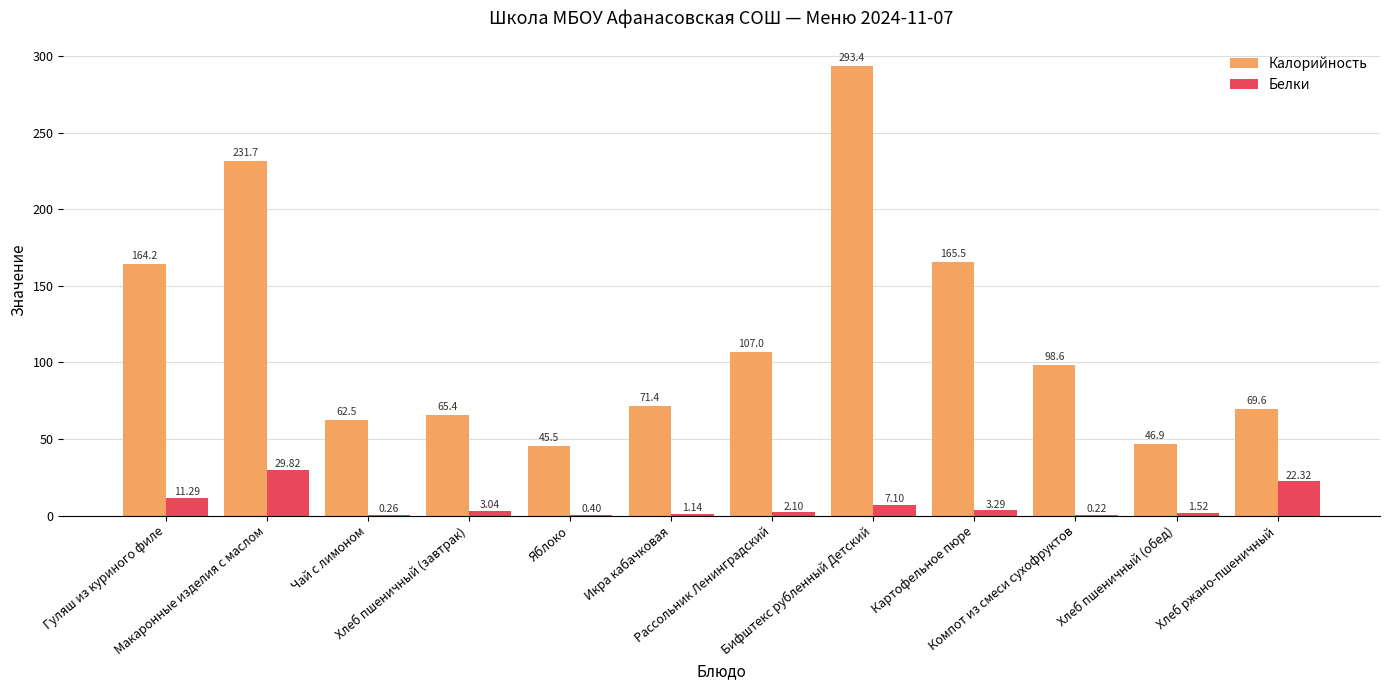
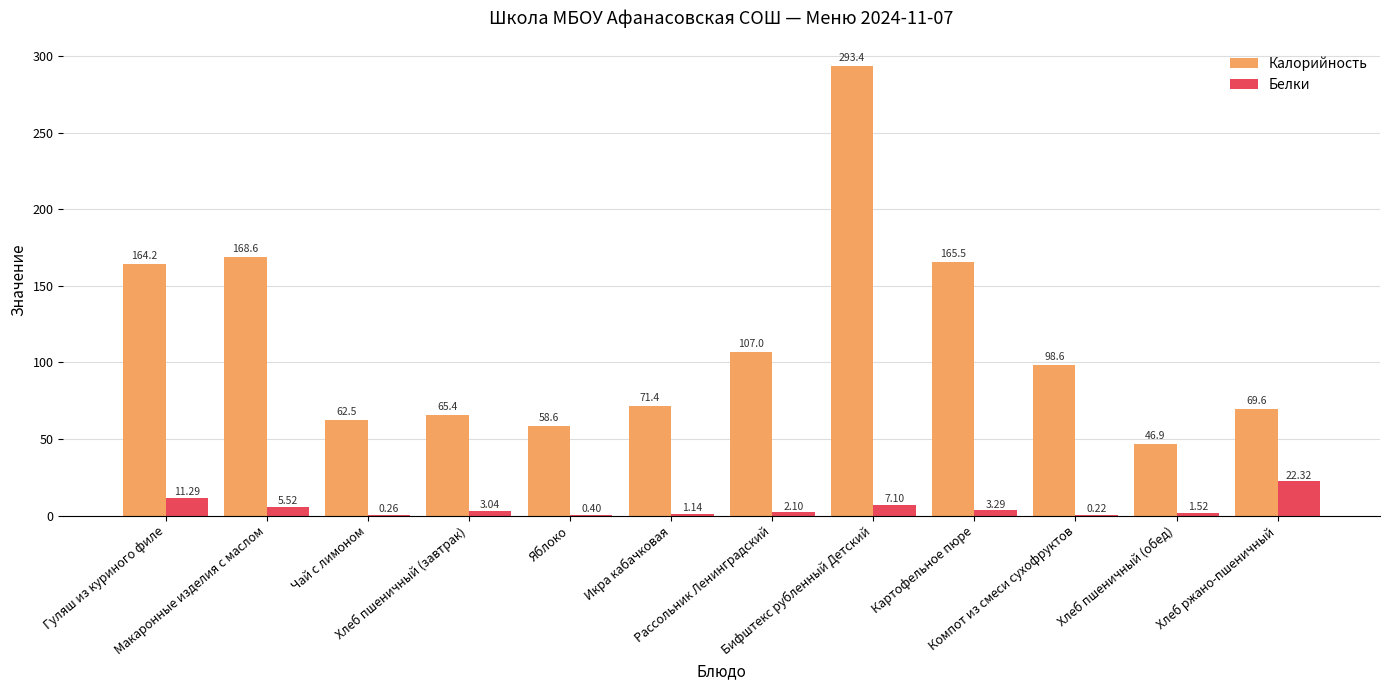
  {
    "Калорийность": {
      "Гуляш из куриного филе": 164.2,
-     "Макаронные изделия с маслом": 231.7,
+     "Макаронные изделия с маслом": 168.6,
      "Чай с лимоном": 62.5,
      "Хлеб пшеничный (завтрак)": 65.4,
-     "Яблоко": 45.5,
+     "Яблоко": 58.6,
      "Икра кабачковая": 71.4,
      "Рассольник Ленинградский": 107.0,
      "Бифштекс рубленный Детский": 293.4,
      "Картофельное пюре": 165.5,
      "Компот из смеси сухофруктов": 98.6,
      "Хлеб пшеничный (обед)": 46.9,
      "Хлеб ржано-пшеничный": 69.6
    },
    "Белки": {
      "Гуляш из куриного филе": 11.29,
-     "Макаронные изделия с маслом": 29.82,
+     "Макаронные изделия с маслом": 5.52,
      "Чай с лимоном": 0.26,
      "Хлеб пшеничный (завтрак)": 3.04,
      "Яблоко": 0.40,
      "Икра кабачковая": 1.14,
      "Рассольник Ленинградский": 2.10,
      "Бифштекс рубленный Детский": 7.10,
      "Картофельное пюре": 3.29,
      "Компот из смеси сухофруктов": 0.22,
      "Хлеб пшеничный (обед)": 1.52,
      "Хлеб ржано-пшеничный": 22.32
    }
  }
